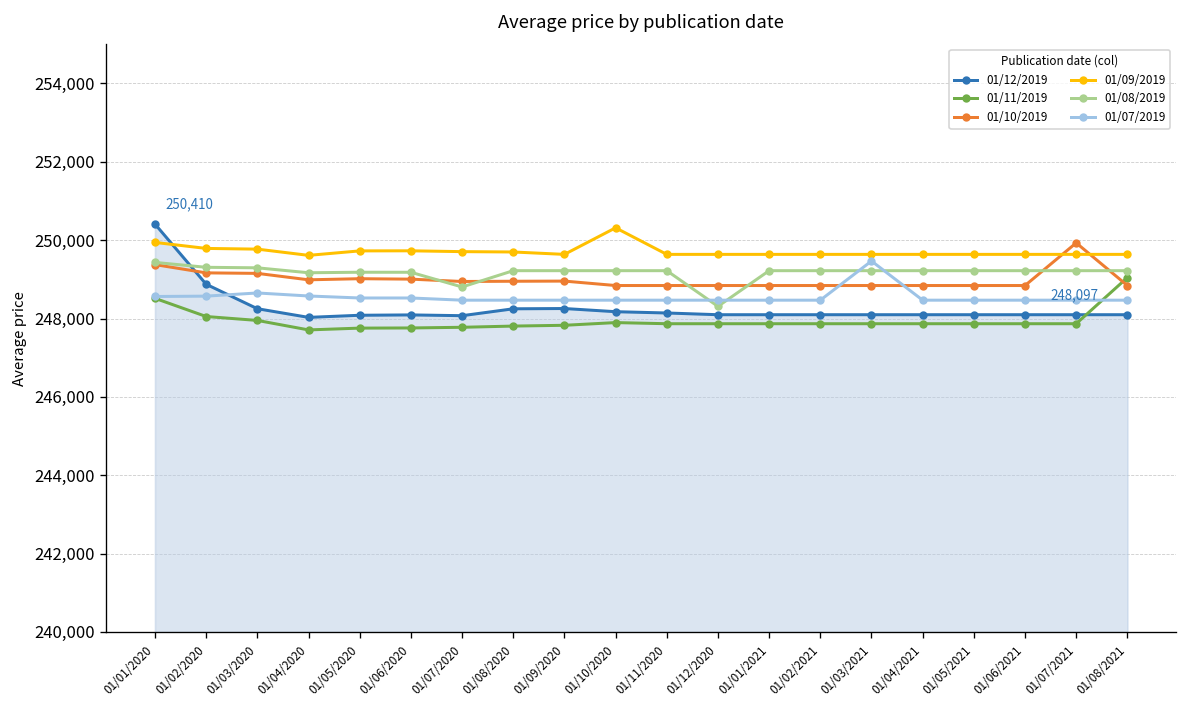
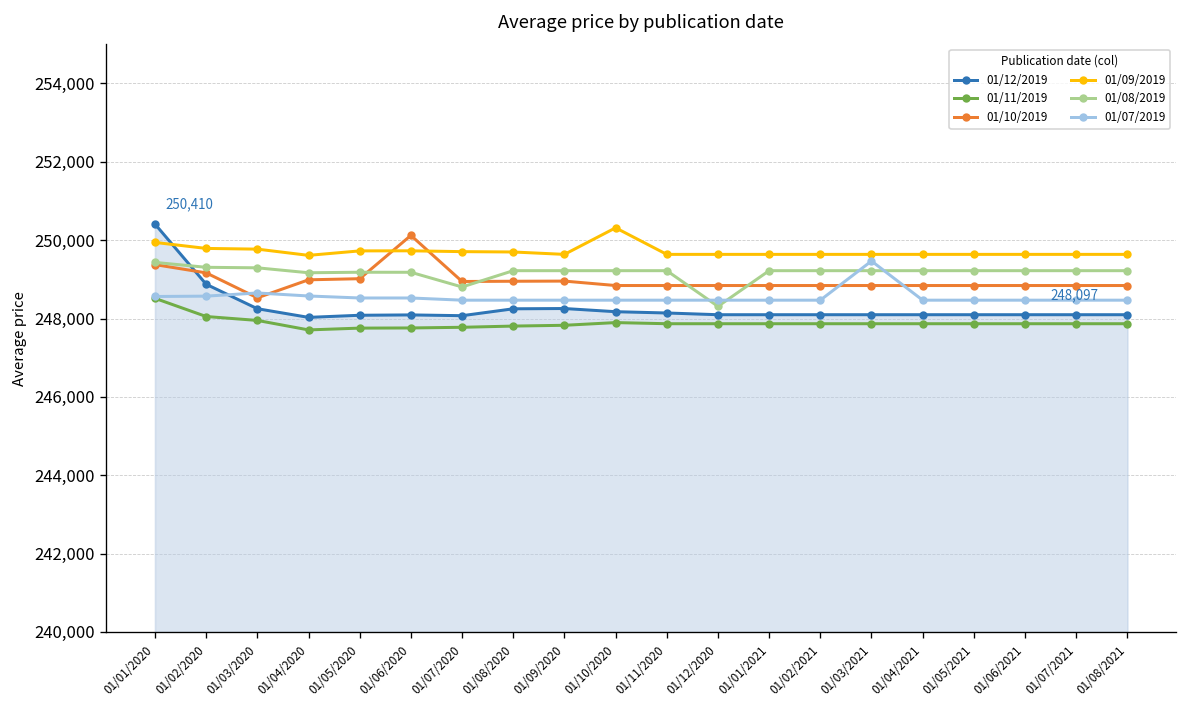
  {
    "01/12/2019": {
      "01/01/2020": "250,410"
    },
    "01/11/2019": {
      "01/02/2020": "248,100",
      "01/03/2020": "248,000",
      "01/04/2020": "247,700",
      "01/05/2020": "247,800",
      "01/06/2020": "247,800",
      "01/07/2020": "247,800",
      "01/08/2020": "247,800",
      "01/09/2020": "247,800",
      "01/10/2020": "247,900",
      "01/11/2020": "247,900",
      "01/12/2020": "247,900",
      "01/01/2021": "247,900",
      "01/02/2021": "247,900",
      "01/03/2021": "247,900",
      "01/04/2021": "247,900",
      "01/05/2021": "247,900",
      "01/06/2021": "247,900",
      "01/07/2021": "247,900",
-     "01/08/2021": "249,000"
+     "01/08/2021": "247,900"
    },
    "01/10/2019": {
      "01/02/2020": "249,200",
-     "01/03/2020": "249,200",
+     "01/03/2020": "248,500",
      "01/04/2020": "249,000",
      "01/05/2020": "249,000",
-     "01/06/2020": "249,000",
+     "01/06/2020": "250,100",
      "01/07/2020": "248,900",
      "01/08/2020": "249,000",
      "01/09/2020": "249,000",
      "01/10/2020": "248,800",
      "01/11/2020": "248,800",
      "01/12/2020": "248,800",
      "01/01/2021": "248,800",
      "01/02/2021": "248,800",
      "01/03/2021": "248,800",
      "01/04/2021": "248,800",
      "01/05/2021": "248,800",
      "01/06/2021": "248,800",
-     "01/07/2021": "249,900",
+     "01/07/2021": "248,800",
      "01/08/2021": "248,800"
    },
    "01/09/2019": {
      "01/01/2020": "249,900",
      "01/02/2020": "249,800",
      "01/03/2020": "249,800",
      "01/04/2020": "249,600",
      "01/05/2020": "249,700",
      "01/06/2020": "249,700",
      "01/07/2020": "249,700",
      "01/08/2020": "249,700",
      "01/09/2020": "249,600",
      "01/10/2020": "250,300",
      "01/11/2020": "249,600",
      "01/12/2020": "249,600",
      "01/01/2021": "249,600",
      "01/02/2021": "249,600",
      "01/03/2021": "249,600",
      "01/04/2021": "249,600",
      "01/05/2021": "249,600",
      "01/06/2021": "249,600",
      "01/07/2021": "249,600",
      "01/08/2021": "249,600"
    },
    "01/08/2019": {
      "01/02/2020": "249,300",
      "01/03/2020": "249,300",
      "01/04/2020": "249,200",
      "01/05/2020": "249,200",
      "01/06/2020": "249,200",
      "01/07/2020": "248,800",
      "01/08/2020": "249,200",
      "01/09/2020": "249,200",
      "01/10/2020": "249,200",
      "01/11/2020": "249,200",
      "01/12/2020": "248,300",
      "01/01/2021": "249,200",
      "01/02/2021": "249,200",
      "01/03/2021": "249,200",
      "01/04/2021": "249,200",
      "01/05/2021": "249,200",
      "01/06/2021": "249,200",
      "01/07/2021": "249,200",
      "01/08/2021": "249,200"
    },
    "01/07/2019": {
      "01/02/2020": "248,600",
      "01/03/2020": "248,700",
      "01/04/2020": "248,600",
      "01/05/2020": "248,500",
      "01/06/2020": "248,500",
      "01/07/2020": "248,500",
      "01/08/2020": "248,500",
      "01/09/2020": "248,500",
      "01/10/2020": "248,500",
      "01/11/2020": "248,500",
      "01/12/2020": "248,500",
      "01/01/2021": "248,500",
      "01/02/2021": "248,500",
      "01/03/2021": "249,500",
      "01/04/2021": "248,500",
      "01/05/2021": "248,500",
      "01/06/2021": "248,500",
      "01/08/2021": "248,500"
    }
  }
